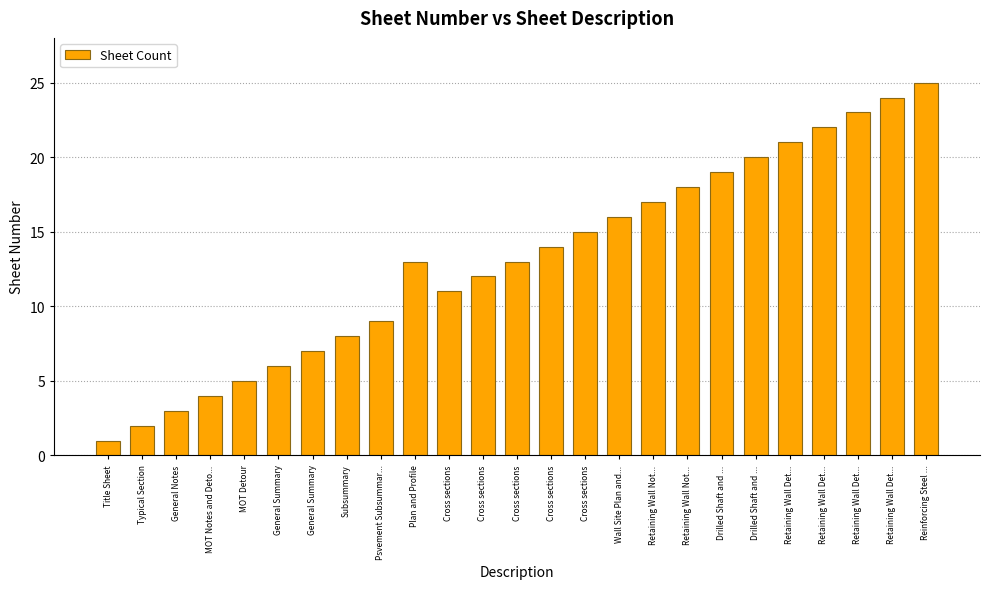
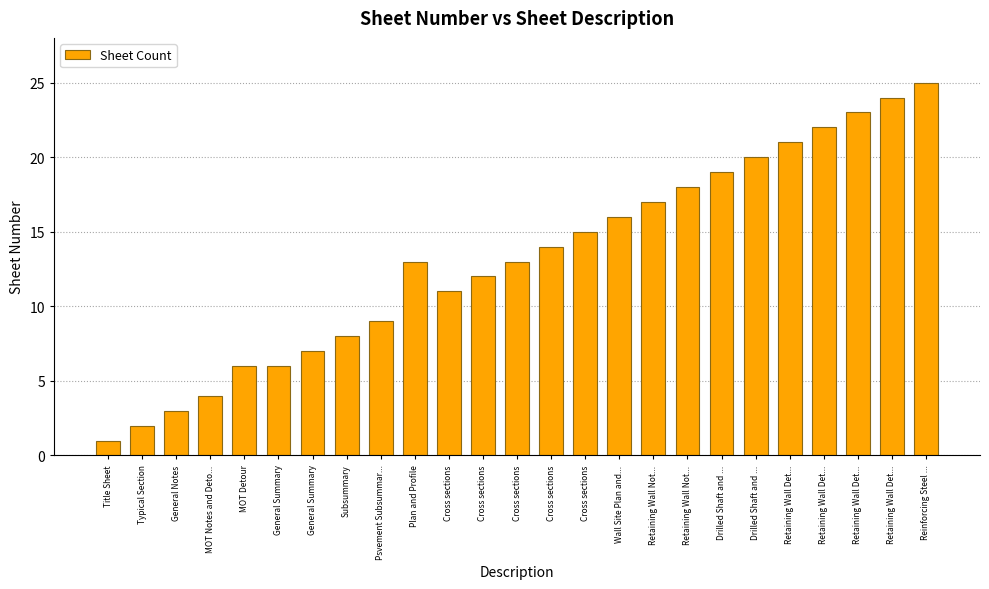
  {
    "Title Sheet": 1,
    "Typical Section": 2,
    "General Notes": 3,
    "MOT Notes and Deto...": 4,
-   "MOT Detour": 5,
+   "MOT Detour": 6,
    "Subsummary": 8,
    "Psvement Subsummar...": 9,
    "Plan and Profile": 13,
    "Wall Site Plan and...": 16,
    "Reinforcing Steel ...": 25
  }
